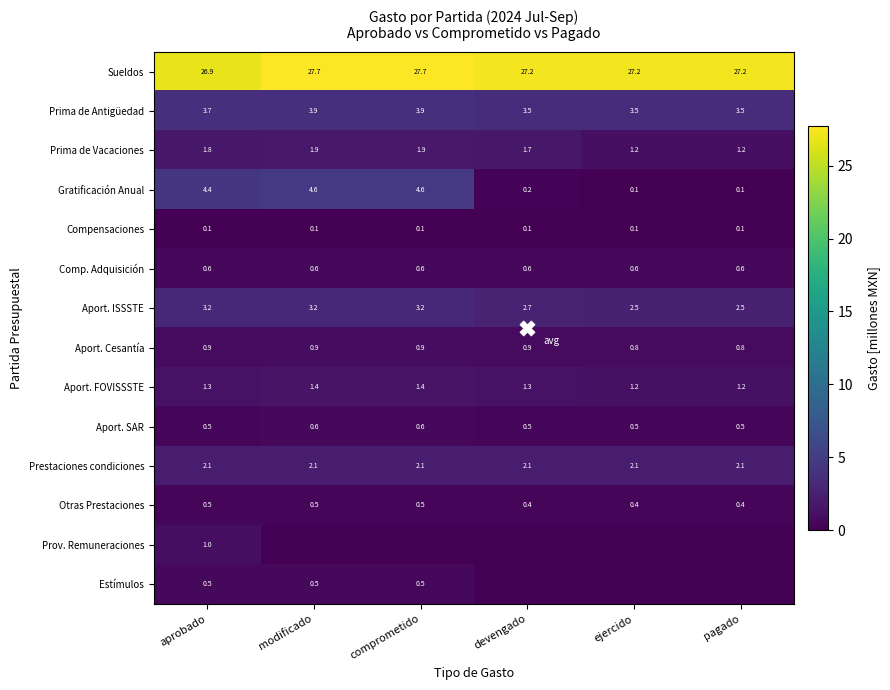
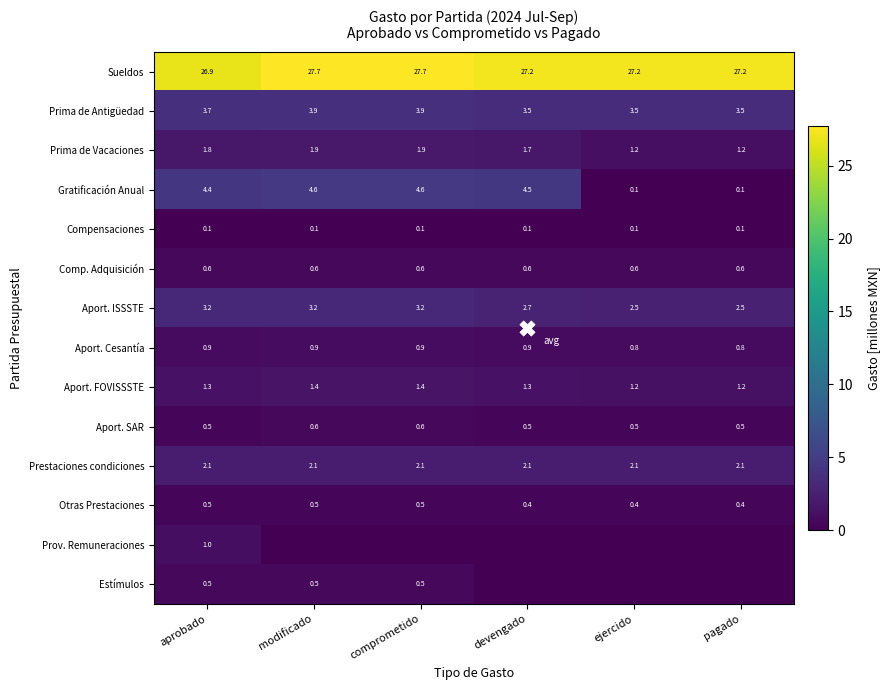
  {
    "Sueldos": {
      "aprobado": 26.9,
      "modificado": 27.7,
      "comprometido": 27.7,
      "devengado": 27.2,
      "ejercido": 27.2,
      "pagado": 27.2
    },
    "Prima de Antigüedad": {
      "aprobado": 3.7,
      "modificado": 3.9,
      "comprometido": 3.9,
      "devengado": 3.5,
      "ejercido": 3.5,
      "pagado": 3.5
    },
    "Prima de Vacaciones": {
      "aprobado": 1.8,
      "modificado": 1.9,
      "comprometido": 1.9,
      "devengado": 1.7,
      "ejercido": 1.2,
      "pagado": 1.2
    },
    "Gratificación Anual": {
      "aprobado": 4.4,
      "modificado": 4.6,
      "comprometido": 4.6,
-     "devengado": 0.2,
+     "devengado": 4.5,
      "ejercido": 0.1,
      "pagado": 0.1
    },
    "Compensaciones": {
      "aprobado": 0.1,
      "modificado": 0.1,
      "comprometido": 0.1,
      "devengado": 0.1,
      "ejercido": 0.1,
      "pagado": 0.1
    },
    "Comp. Adquisición": {
      "aprobado": 0.6,
      "modificado": 0.6,
      "comprometido": 0.6,
      "devengado": 0.6,
      "ejercido": 0.6,
      "pagado": 0.6
    },
    "Aport. ISSSTE": {
      "aprobado": 3.2,
      "modificado": 3.2,
      "comprometido": 3.2,
      "devengado": 2.7,
      "ejercido": 2.5,
      "pagado": 2.5
    },
    "Aport. Cesantía": {
      "aprobado": 0.9,
      "modificado": 0.9,
      "comprometido": 0.9,
      "ejercido": 0.8,
      "pagado": 0.8
    },
    "Aport. FOVISSSTE": {
      "aprobado": 1.3,
      "modificado": 1.4,
      "comprometido": 1.4,
      "devengado": 1.3,
      "ejercido": 1.2,
      "pagado": 1.2
    },
    "Aport. SAR": {
      "aprobado": 0.5,
      "modificado": 0.6,
      "comprometido": 0.6,
      "devengado": 0.5,
      "ejercido": 0.5,
      "pagado": 0.5
    },
    "Prestaciones condiciones": {
      "aprobado": 2.1,
      "modificado": 2.1,
      "comprometido": 2.1,
      "devengado": 2.1,
      "ejercido": 2.1,
      "pagado": 2.1
    },
    "Otras Prestaciones": {
      "aprobado": 0.5,
      "modificado": 0.5,
      "comprometido": 0.5,
      "devengado": 0.4,
      "ejercido": 0.4,
      "pagado": 0.4
    },
    "Prov. Remuneraciones": {
      "aprobado": 1.0
    },
    "Estímulos": {
      "aprobado": 0.5,
      "modificado": 0.5,
      "comprometido": 0.5
    }
  }
